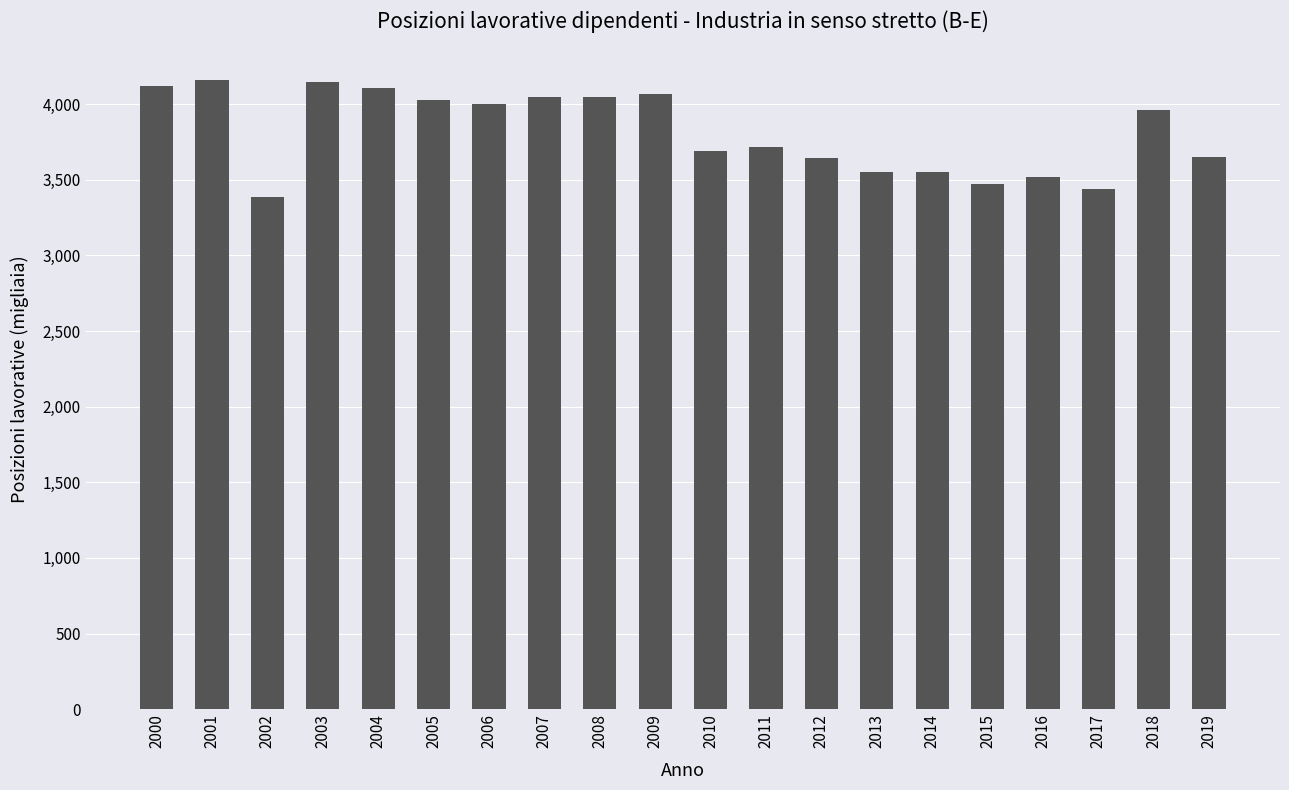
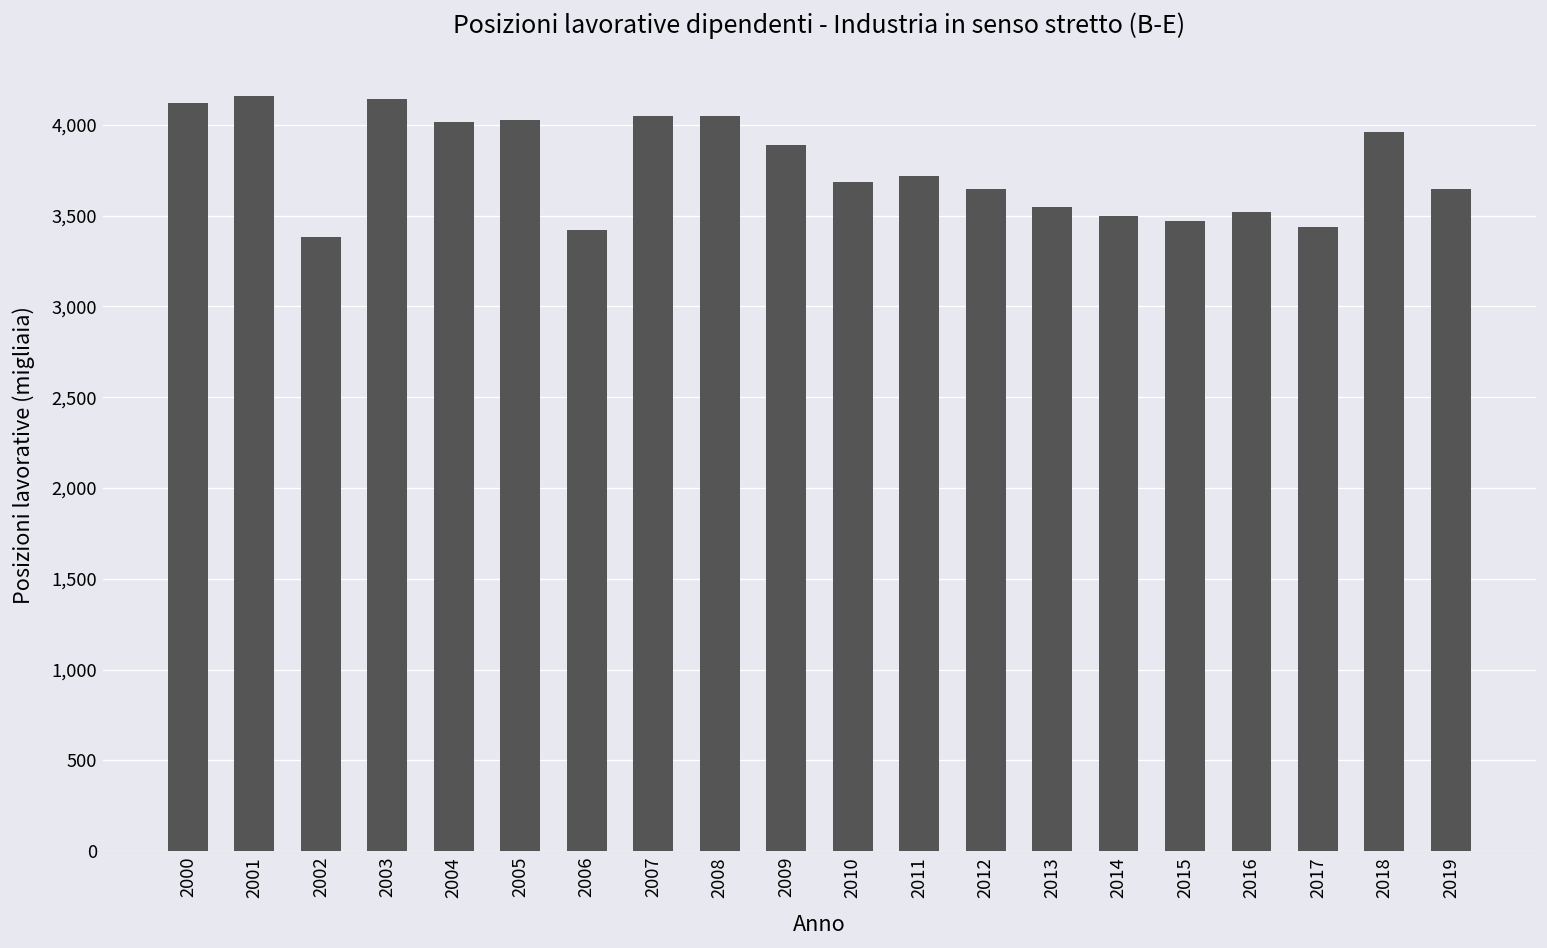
  {
    "2000": "4,120",
    "2001": "4,160",
    "2002": "3,380",
    "2003": "4,150",
-   "2004": "4,100",
+   "2004": "4,020",
    "2005": "4,030",
-   "2006": "4,000",
+   "2006": "3,420",
    "2007": "4,050",
    "2008": "4,050",
-   "2009": "4,070",
+   "2009": "3,890",
    "2010": "3,690",
    "2011": "3,720",
    "2012": "3,650",
    "2013": "3,550",
-   "2014": "3,550",
+   "2014": "3,500",
    "2015": "3,470",
    "2016": "3,520",
    "2017": "3,440",
    "2018": "3,960",
    "2019": "3,650"
  }
